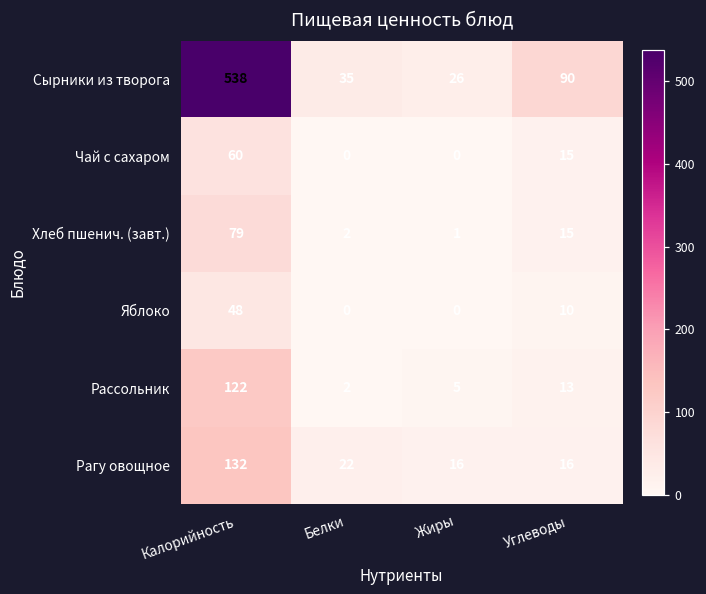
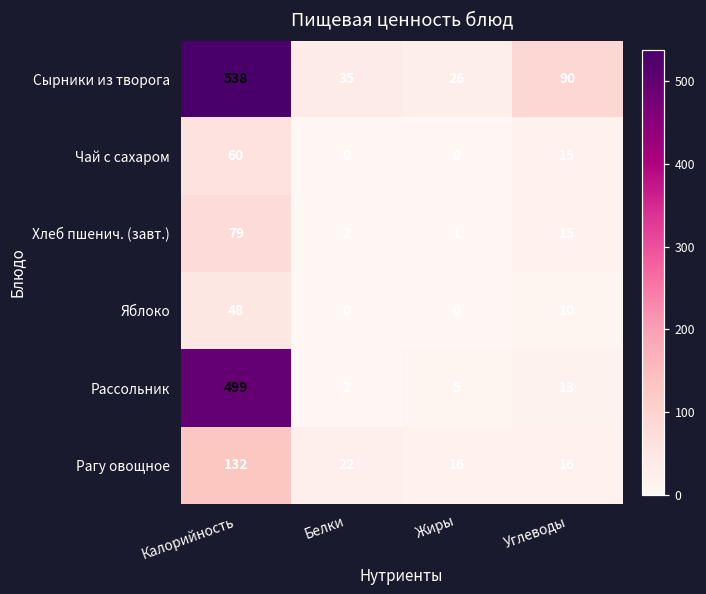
  {
    "Сырники из творога": {
      "Калорийность": 538
    },
    "Рассольник": {
-     "Калорийность": 122
+     "Калорийность": 499
    },
    "Рагу овощное": {
      "Калорийность": 132
    }
  }
